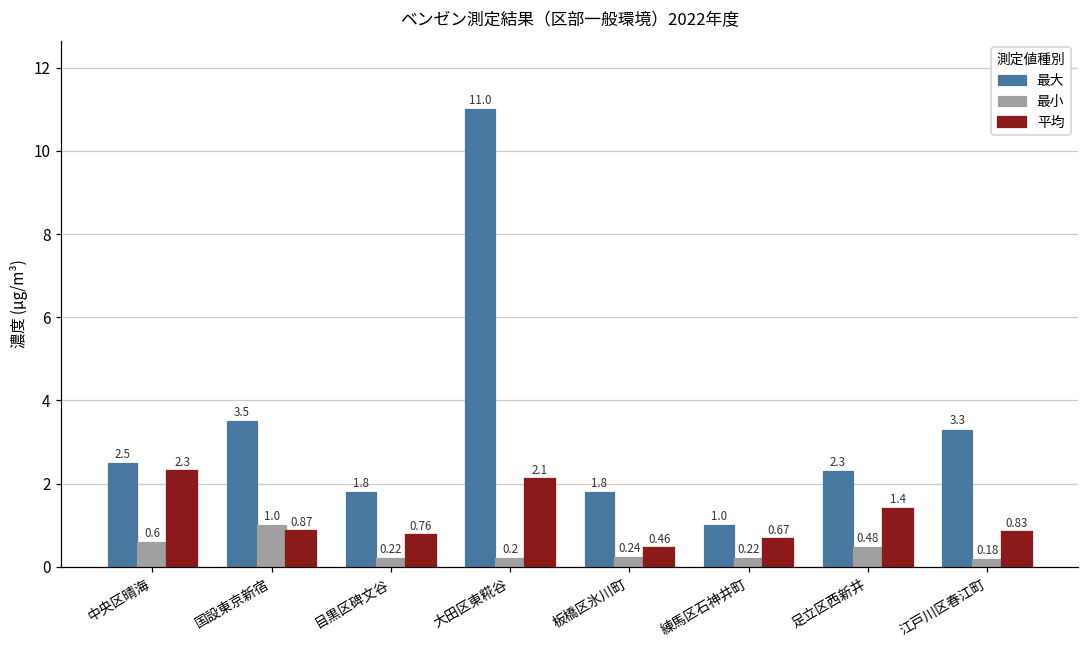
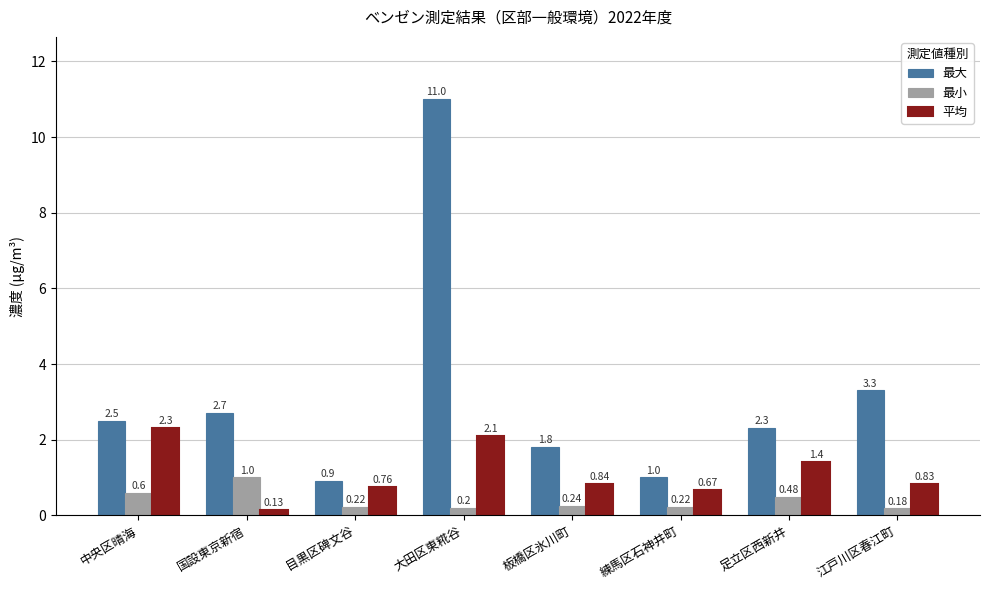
  {
    "最大": {
      "中央区晴海": 2.5,
-     "国設東京新宿": 3.5,
-     "目黒区碑文谷": 1.8,
+     "国設東京新宿": 2.7,
+     "目黒区碑文谷": 0.9,
      "大田区東糀谷": 11.0,
      "板橋区氷川町": 1.8,
      "練馬区石神井町": 1.0,
      "足立区西新井": 2.3,
      "江戸川区春江町": 3.3
    },
    "最小": {
      "中央区晴海": 0.6,
      "国設東京新宿": 1.0,
      "目黒区碑文谷": 0.22,
      "大田区東糀谷": 0.2,
      "板橋区氷川町": 0.24,
      "練馬区石神井町": 0.22,
      "足立区西新井": 0.48,
      "江戸川区春江町": 0.18
    },
    "平均": {
      "中央区晴海": 2.3,
-     "国設東京新宿": 0.87,
+     "国設東京新宿": 0.13,
      "目黒区碑文谷": 0.76,
      "大田区東糀谷": 2.1,
-     "板橋区氷川町": 0.46,
+     "板橋区氷川町": 0.84,
      "練馬区石神井町": 0.67,
      "足立区西新井": 1.4,
      "江戸川区春江町": 0.83
    }
  }
